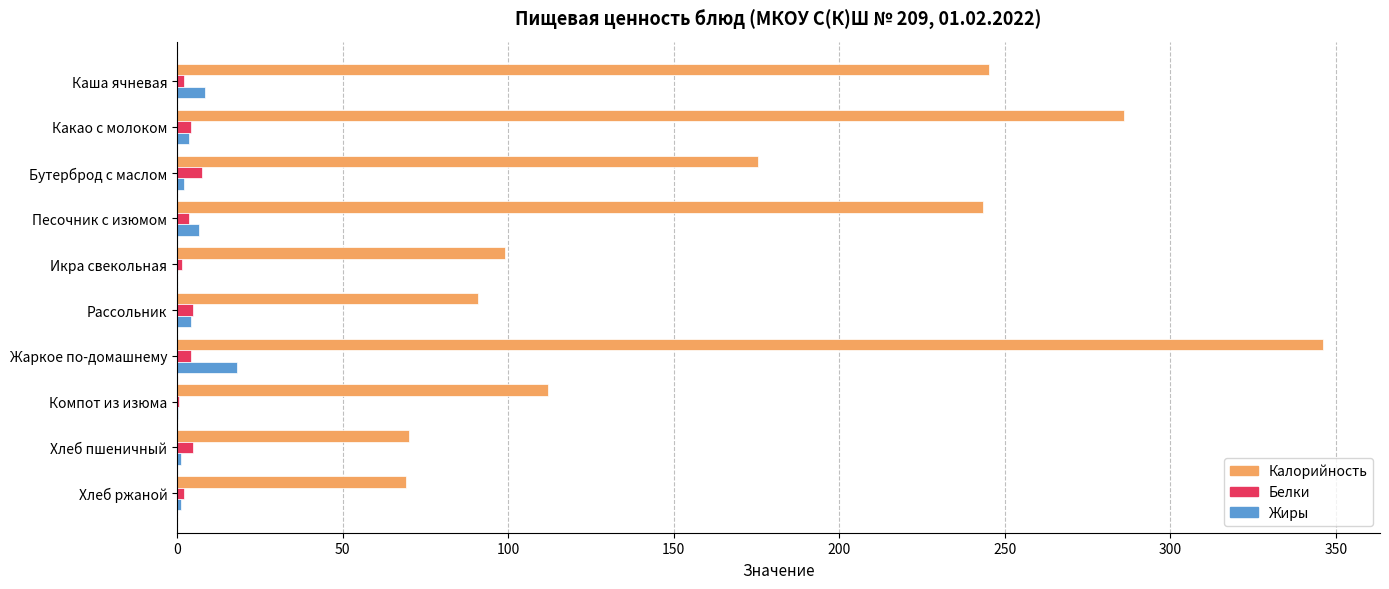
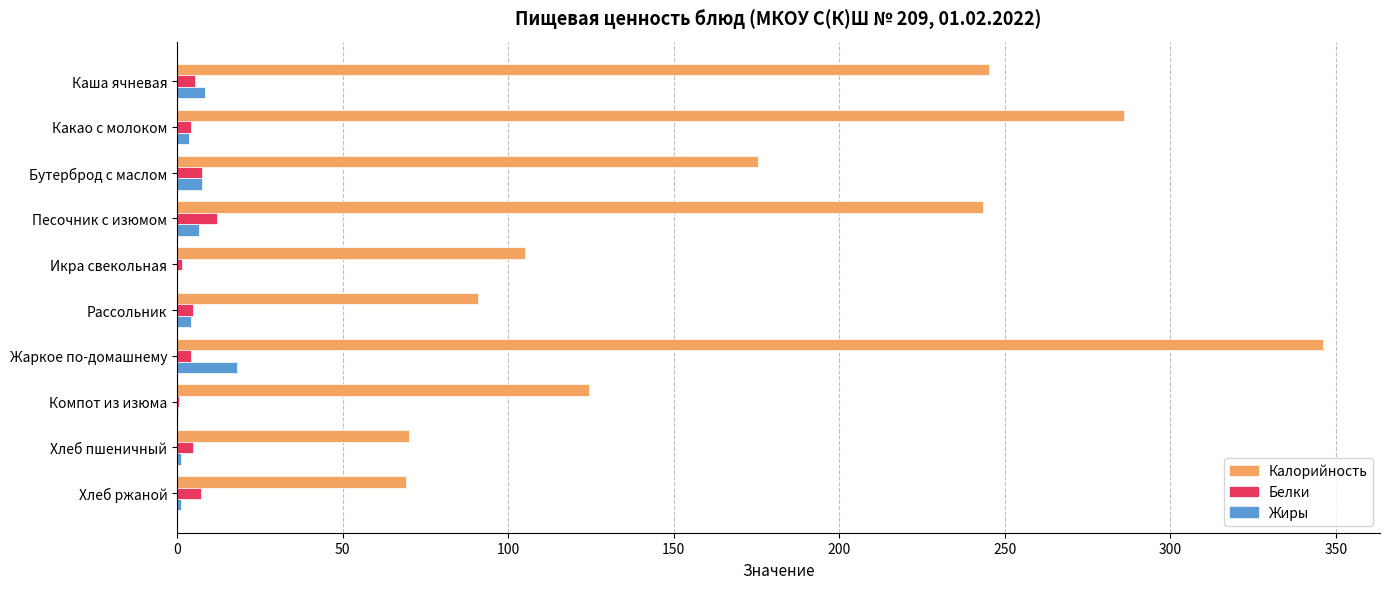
  {
    "Калорийность": {
      "Каша ячневая": 245,
      "Какао с молоком": 286,
      "Бутерброд с маслом": 175,
      "Песочник с изюмом": 244,
-     "Икра свекольная": 99,
+     "Икра свекольная": 105,
      "Рассольник": 91,
      "Жаркое по-домашнему": 346,
-     "Компот из изюма": 112,
+     "Компот из изюма": 124,
      "Хлеб пшеничный": 70,
      "Хлеб ржаной": 69
    },
    "Белки": {
-     "Каша ячневая": 2,
+     "Каша ячневая": 5,
      "Какао с молоком": 4,
      "Бутерброд с маслом": 7,
-     "Песочник с изюмом": 4,
+     "Песочник с изюмом": 12,
      "Икра свекольная": 1,
      "Рассольник": 5,
      "Жаркое по-домашнему": 4,
      "Хлеб пшеничный": 5,
-     "Хлеб ржаной": 2
+     "Хлеб ржаной": 7
    },
    "Жиры": {
      "Каша ячневая": 8,
      "Какао с молоком": 4,
-     "Бутерброд с маслом": 2,
+     "Бутерброд с маслом": 7,
      "Песочник с изюмом": 7,
      "Рассольник": 4,
      "Жаркое по-домашнему": 18,
      "Хлеб пшеничный": 1,
      "Хлеб ржаной": 1
    }
  }
